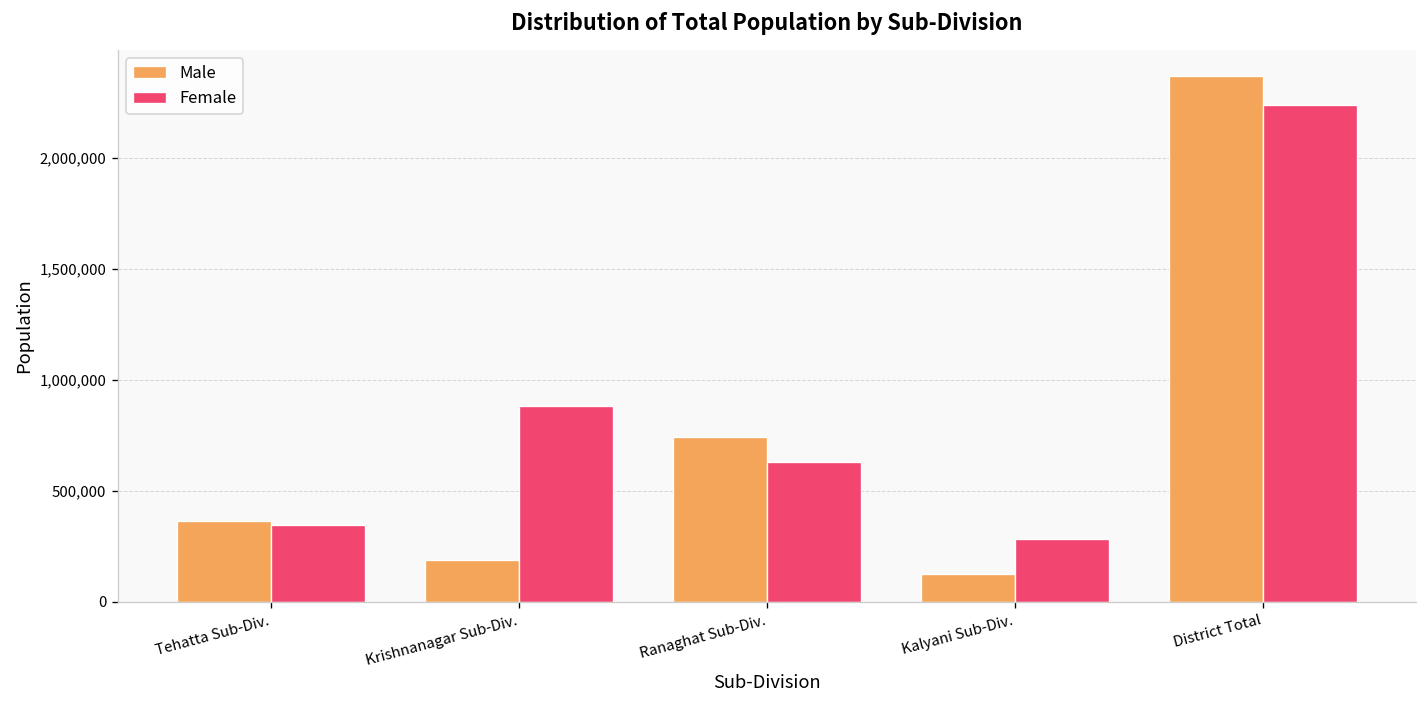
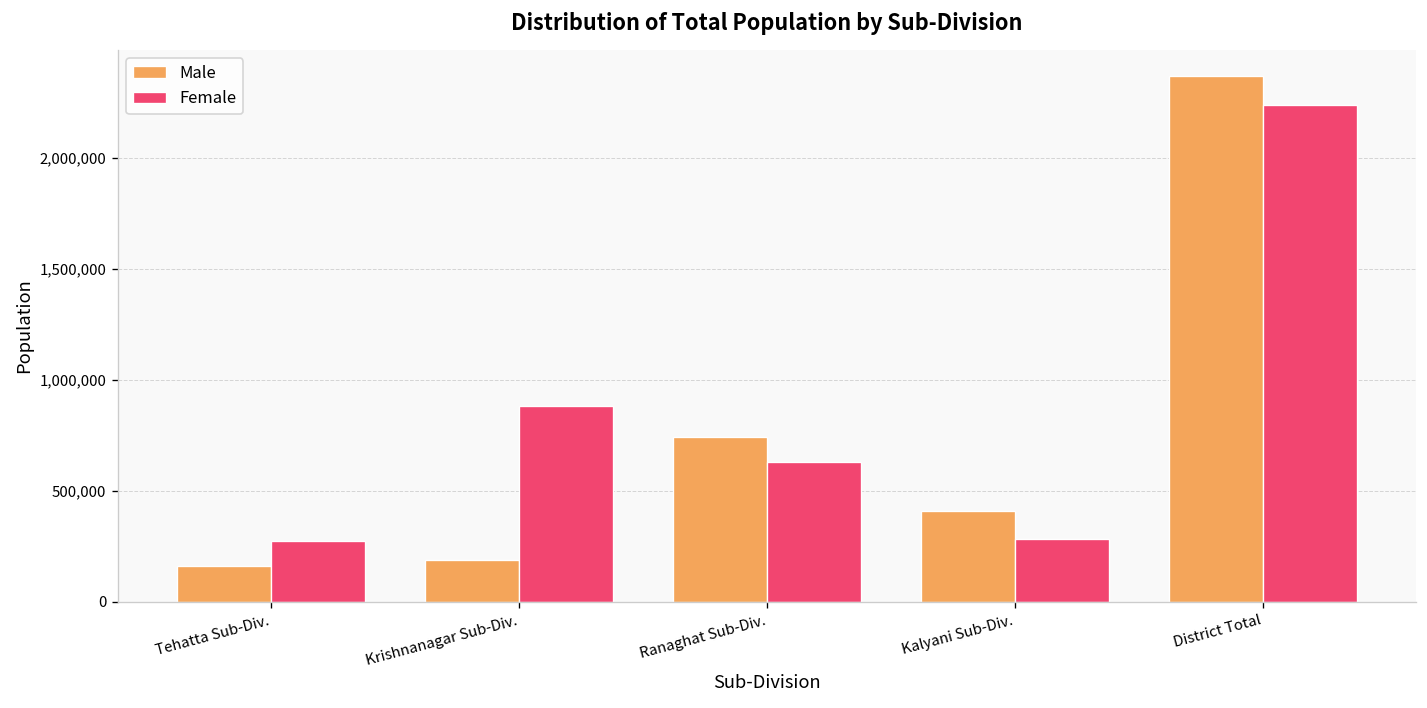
  {
    "Male": {
-     "Tehatta Sub-Div.": "370,000",
+     "Tehatta Sub-Div.": "160,000",
      "Krishnanagar Sub-Div.": "190,000",
      "Ranaghat Sub-Div.": "740,000",
-     "Kalyani Sub-Div.": "130,000",
+     "Kalyani Sub-Div.": "410,000",
      "District Total": "2,370,000"
    },
    "Female": {
-     "Tehatta Sub-Div.": "340,000",
+     "Tehatta Sub-Div.": "270,000",
      "Krishnanagar Sub-Div.": "880,000",
      "Ranaghat Sub-Div.": "630,000",
      "Kalyani Sub-Div.": "280,000",
      "District Total": "2,240,000"
    }
  }
